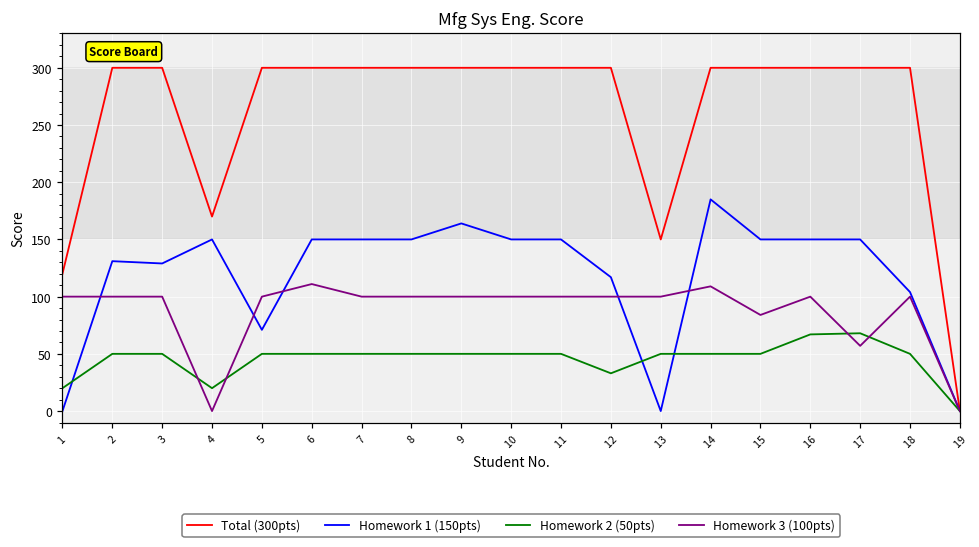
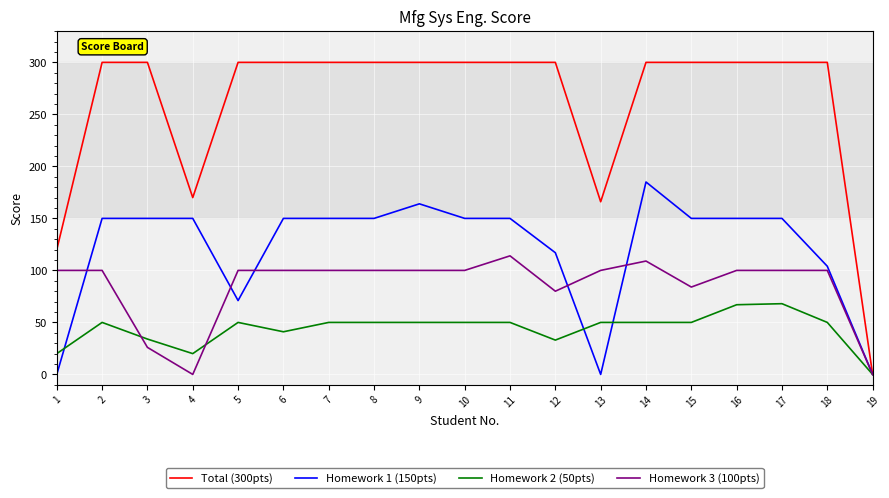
  {
    "Total (300pts)": {
      "1": 120,
      "2": 300,
      "3": 300,
      "4": 170,
      "5": 300,
      "6": 300,
      "7": 300,
      "8": 300,
      "9": 300,
      "10": 300,
      "11": 300,
      "12": 300,
-     "13": 150,
+     "13": 166,
      "14": 300,
      "15": 300,
      "16": 300,
      "17": 300,
      "18": 300
    },
    "Homework 1 (150pts)": {
      "1": 0,
-     "2": 131,
-     "3": 129,
+     "2": 150,
+     "3": 150,
      "4": 150,
      "5": 71,
      "6": 150,
      "7": 150,
      "8": 150,
      "9": 164,
      "10": 150,
      "11": 150,
      "12": 117,
      "13": 0,
      "14": 185,
      "15": 150,
      "16": 150,
      "17": 150,
      "18": 104
    },
    "Homework 2 (50pts)": {
      "1": 20,
      "2": 50,
-     "3": 50,
+     "3": 34,
      "4": 20,
      "5": 50,
-     "6": 50,
+     "6": 41,
      "7": 50,
      "8": 50,
      "9": 50,
      "10": 50,
      "11": 50,
      "12": 33,
      "13": 50,
      "14": 50,
      "15": 50,
      "16": 67,
      "17": 68,
      "18": 50
    },
    "Homework 3 (100pts)": {
      "1": 100,
      "2": 100,
-     "3": 100,
+     "3": 26,
      "4": 0,
      "5": 100,
-     "6": 111,
+     "6": 100,
      "7": 100,
      "8": 100,
      "9": 100,
      "10": 100,
-     "11": 100,
-     "12": 100,
+     "11": 114,
+     "12": 80,
      "13": 100,
      "14": 109,
      "15": 84,
      "16": 100,
-     "17": 57,
+     "17": 100,
      "18": 100
    }
  }
